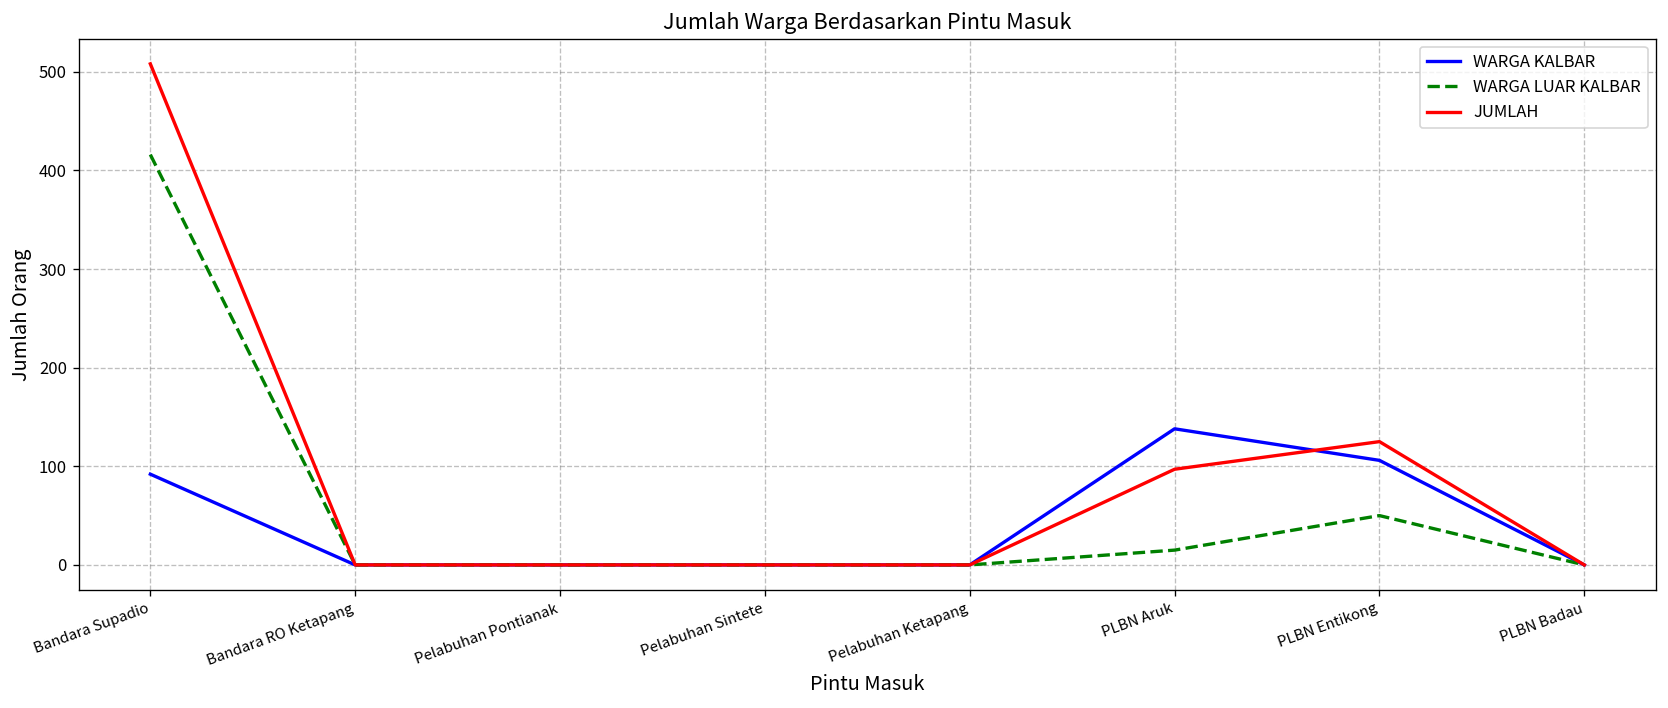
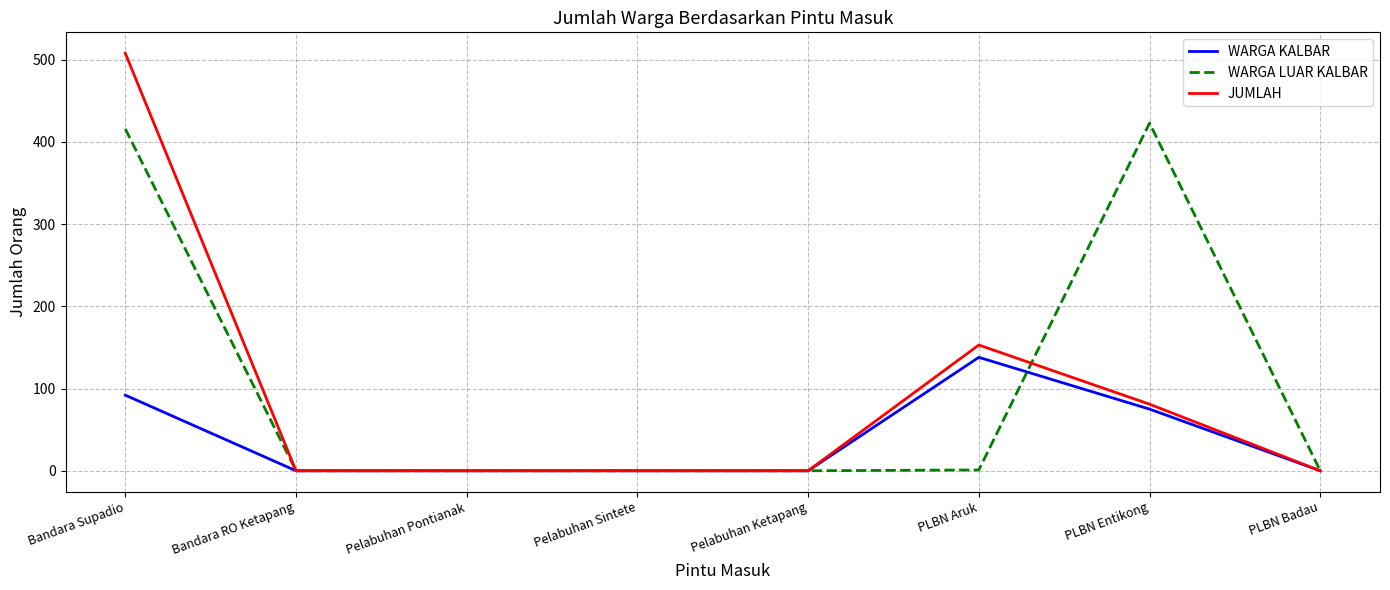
  {
    "WARGA KALBAR": {
      "Bandara Supadio": 90,
      "PLBN Aruk": 140,
-     "PLBN Entikong": 110
+     "PLBN Entikong": 80
    },
    "WARGA LUAR KALBAR": {
      "Bandara Supadio": 420,
-     "PLBN Aruk": 20,
-     "PLBN Entikong": 50
+     "PLBN Aruk": 0,
+     "PLBN Entikong": 420
    },
    "JUMLAH": {
      "Bandara Supadio": 510,
-     "PLBN Aruk": 100,
-     "PLBN Entikong": 130
+     "PLBN Aruk": 150,
+     "PLBN Entikong": 80
    }
  }
